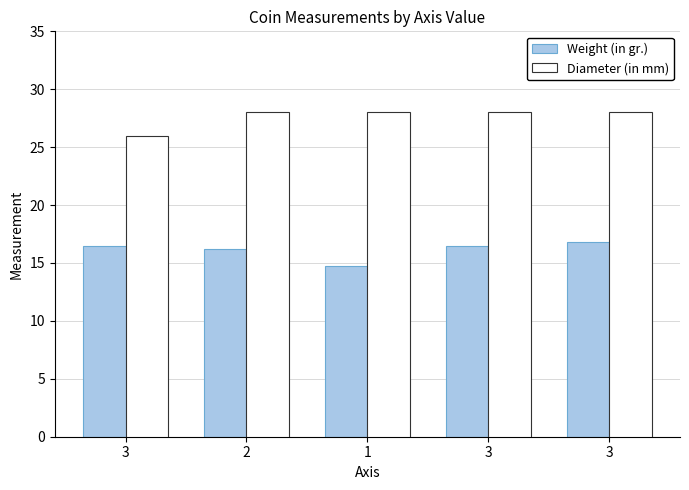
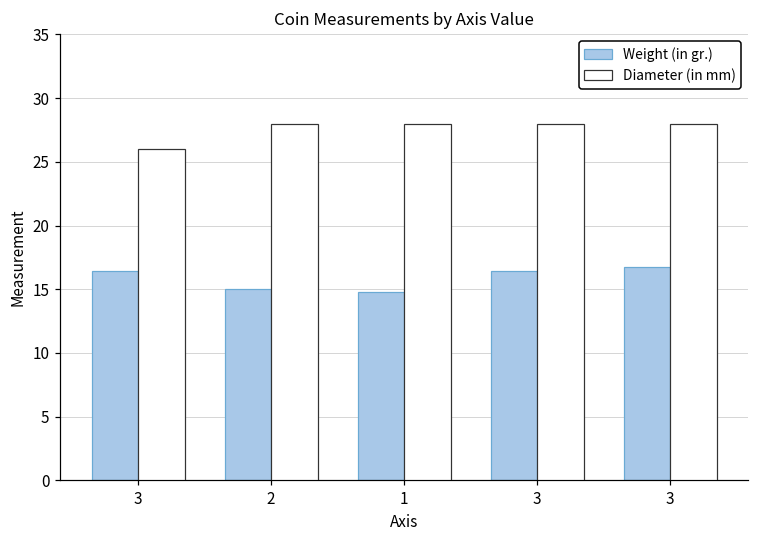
  {
    "Weight (in gr.)": {
-     "2": 16.2,
+     "2": 15.1,
      "1": 14.8
    },
    "Diameter (in mm)": {
      "2": 28.0,
      "1": 28.0
    }
  }
